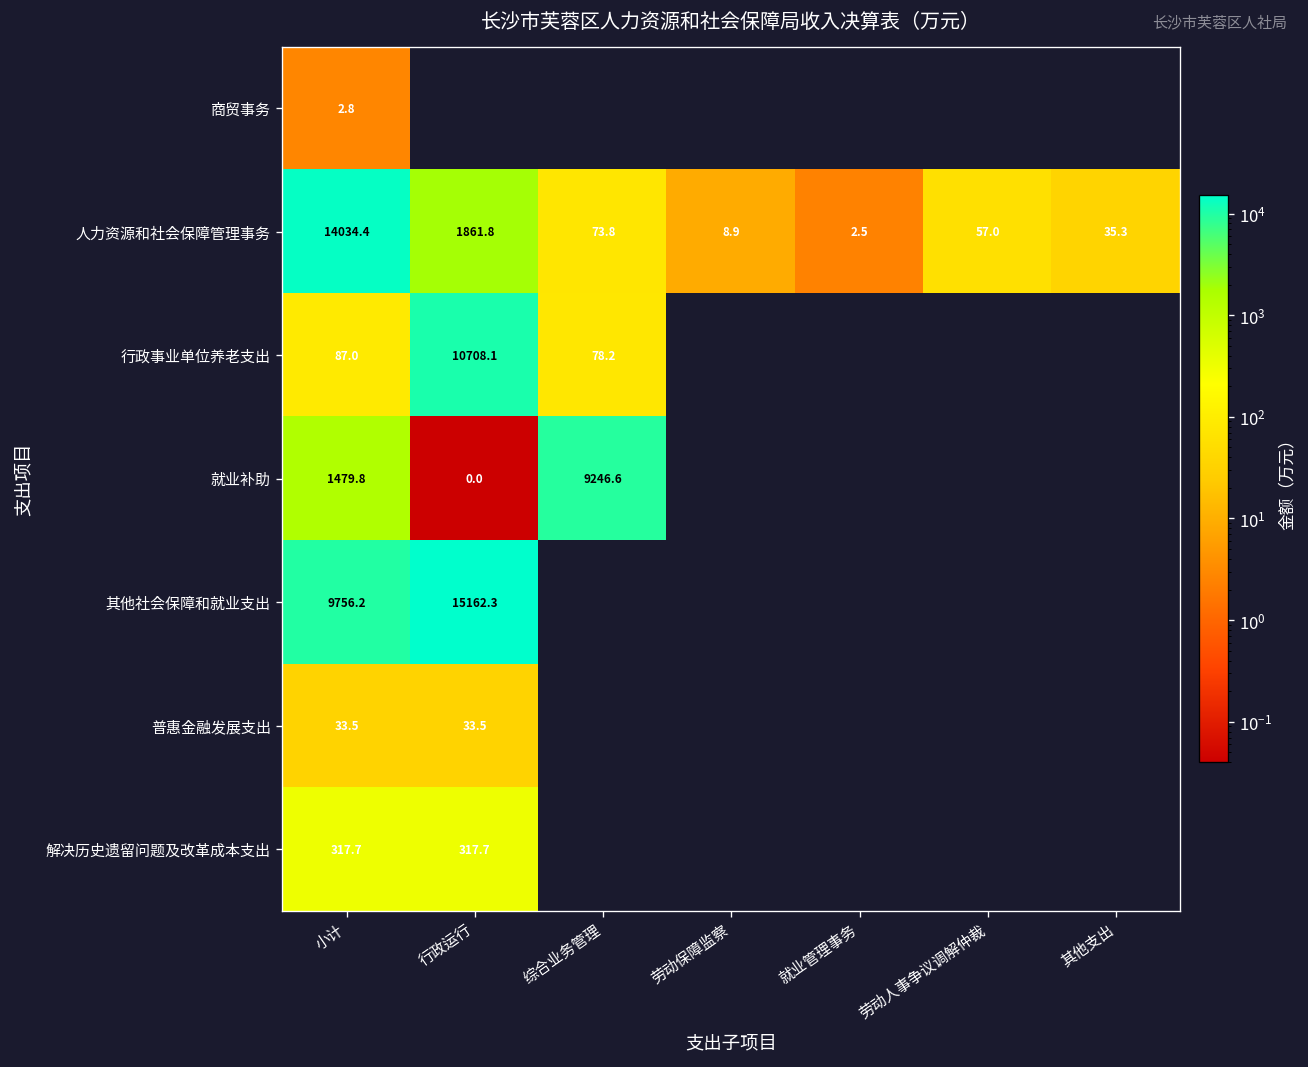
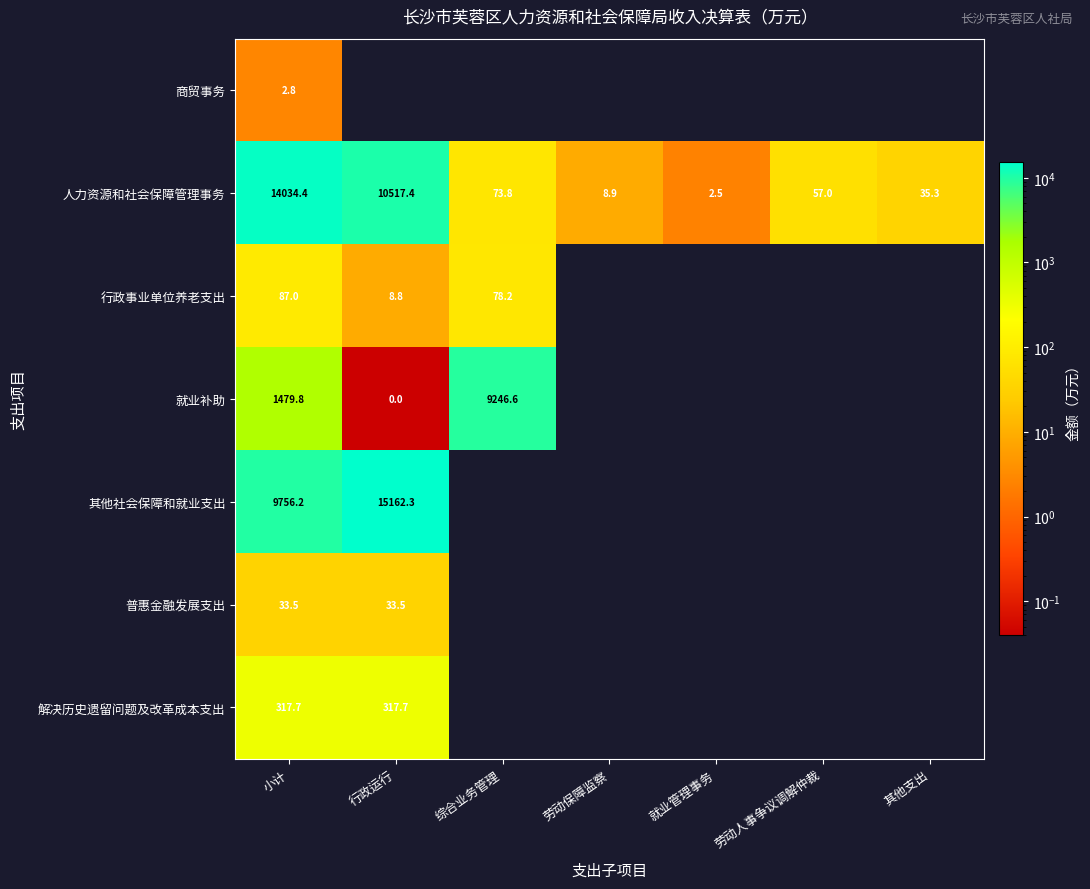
  {
    "商贸事务": {
      "小计": 2.8
    },
    "人力资源和社会保障管理事务": {
      "小计": 14034.4,
-     "行政运行": 1861.8,
+     "行政运行": 10517.4,
      "综合业务管理": 73.8,
      "劳动保障监察": 8.9,
      "就业管理事务": 2.5,
      "劳动人事争议调解仲裁": 57.0,
      "其他支出": 35.3
    },
    "行政事业单位养老支出": {
      "小计": 87.0,
-     "行政运行": 10708.1,
+     "行政运行": 8.8,
      "综合业务管理": 78.2
    },
    "就业补助": {
      "小计": 1479.8,
      "行政运行": 0.0,
      "综合业务管理": 9246.6
    },
    "其他社会保障和就业支出": {
      "小计": 9756.2,
      "行政运行": 15162.3
    },
    "普惠金融发展支出": {
      "小计": 33.5,
      "行政运行": 33.5
    },
    "解决历史遗留问题及改革成本支出": {
      "小计": 317.7,
      "行政运行": 317.7
    }
  }
